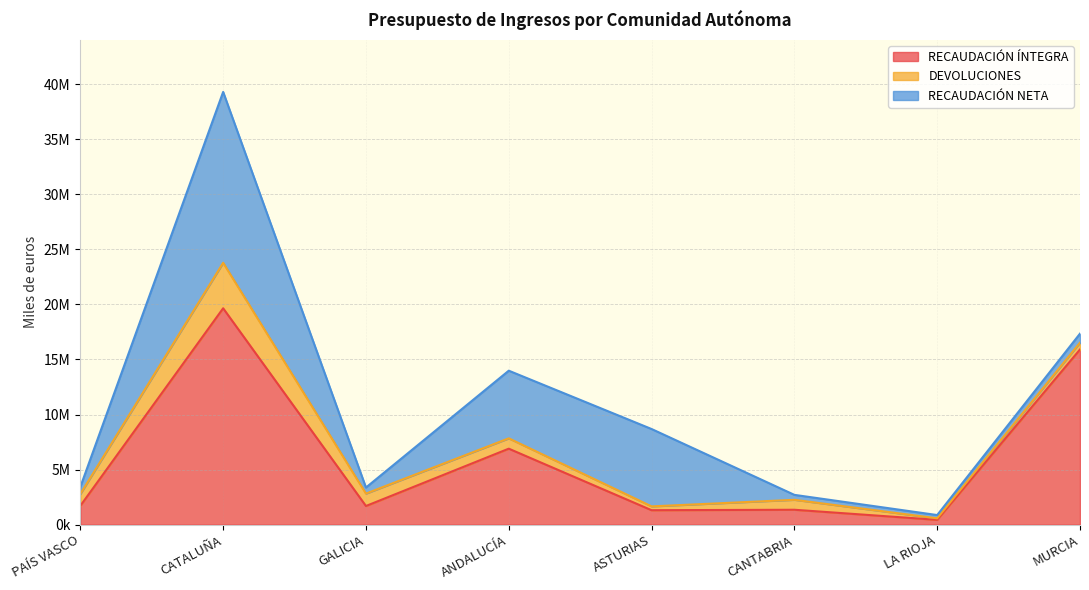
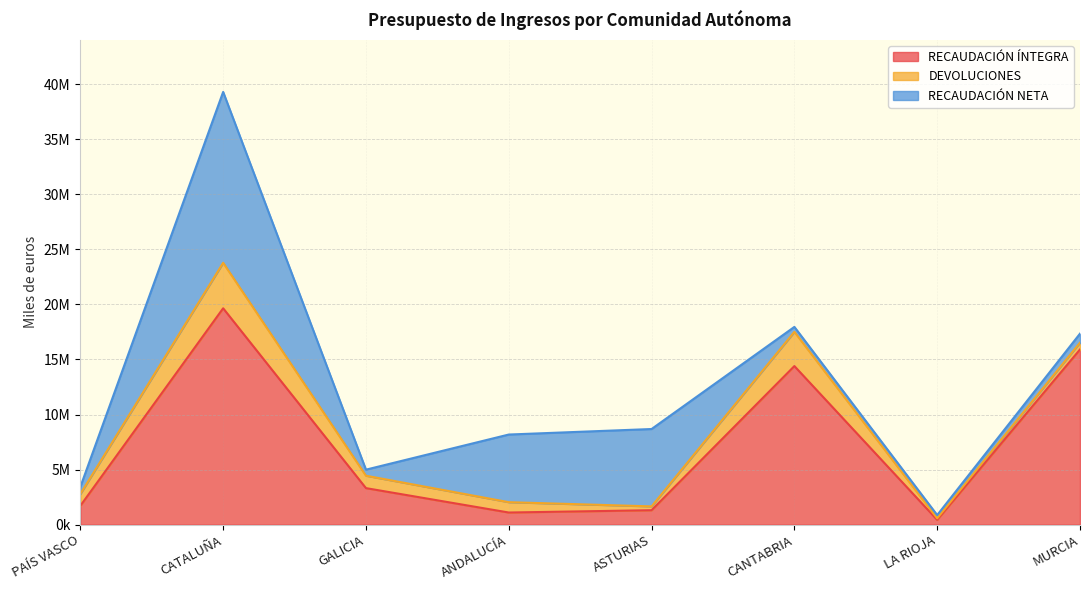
  {
    "RECAUDACIÓN ÍNTEGRA": {
      "PAÍS VASCO": 1700000,
      "CATALUÑA": 19600000,
-     "GALICIA": 1700000,
-     "ANDALUCÍA": 6900000,
+     "GALICIA": 3300000,
+     "ANDALUCÍA": 1100000,
      "ASTURIAS": 1300000,
-     "CANTABRIA": 1400000,
+     "CANTABRIA": 14400000,
      "MURCIA": 15900000
    },
    "DEVOLUCIONES": {
      "PAÍS VASCO": 1100000,
      "CATALUÑA": 4100000,
      "GALICIA": 1100000,
      "ANDALUCÍA": 900000,
      "ASTURIAS": 300000,
-     "CANTABRIA": 900000,
+     "CANTABRIA": 3100000,
      "MURCIA": 600000
    },
    "RECAUDACIÓN NETA": {
      "PAÍS VASCO": 600000,
      "CATALUÑA": 15500000,
      "GALICIA": 600000,
      "ANDALUCÍA": 6100000,
      "ASTURIAS": 7000000,
      "CANTABRIA": 400000,
      "LA RIOJA": 300000,
      "MURCIA": 800000
    }
  }
